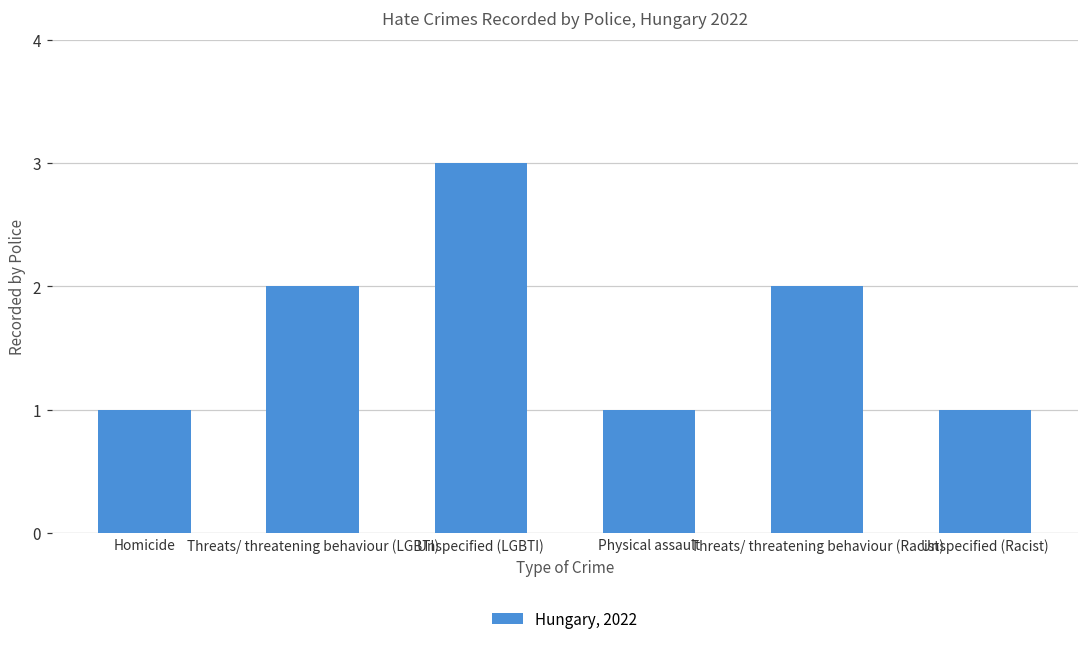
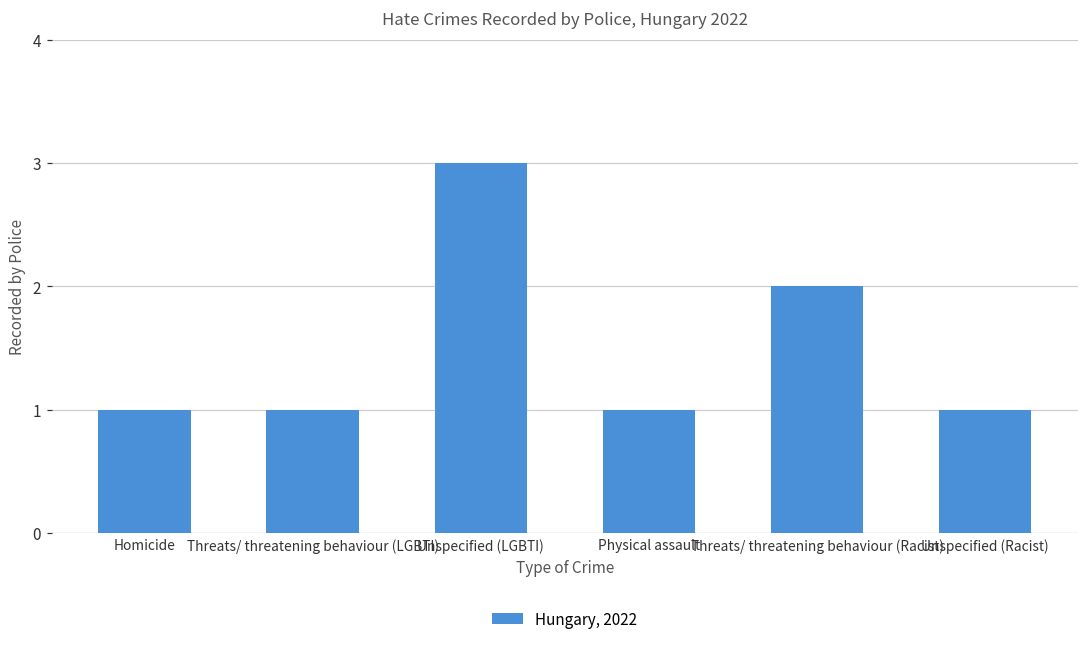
  {
    "Homicide": 1,
-   "Threats/ threatening behaviour (LGBTI)": 2,
+   "Threats/ threatening behaviour (LGBTI)": 1,
    "Physical assault": 1,
    "Threats/ threatening behaviour (Racist)": 2
  }
